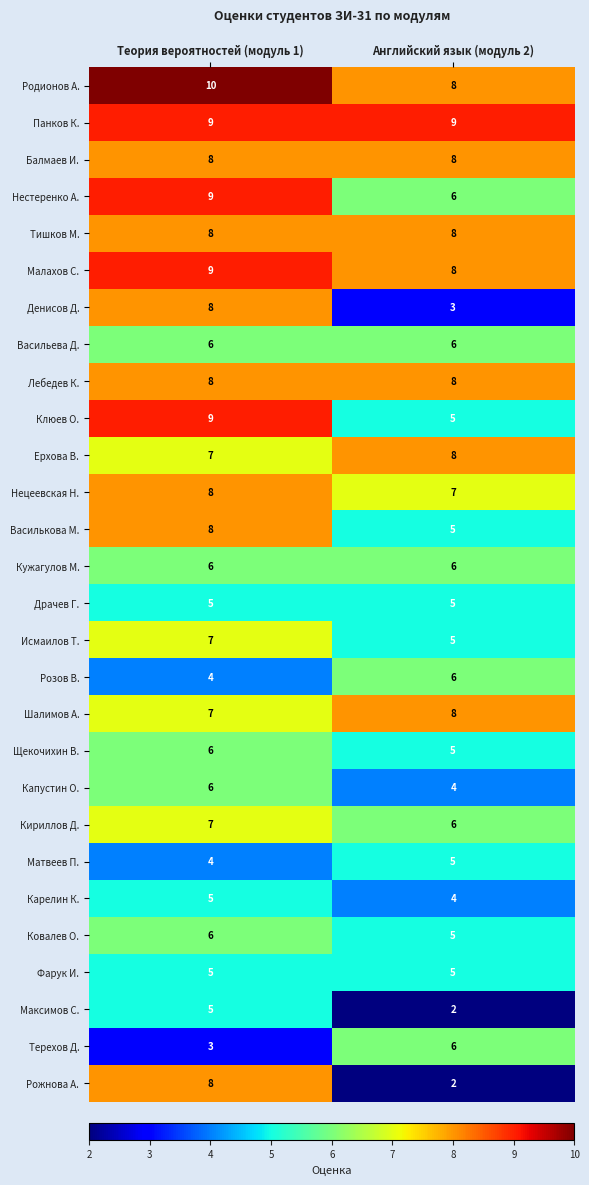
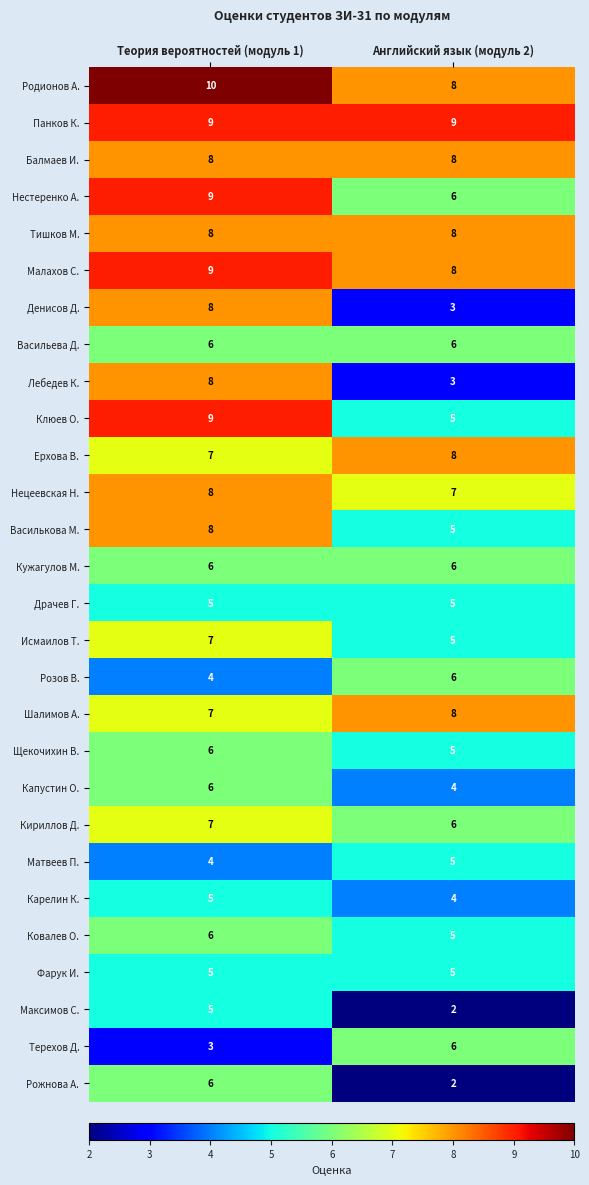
  {
    "Родионов А.": {
      "Теория вероятностей (модуль 1)": 10,
      "Английский язык (модуль 2)": 8
    },
    "Панков К.": {
      "Теория вероятностей (модуль 1)": 9,
      "Английский язык (модуль 2)": 9
    },
    "Балмаев И.": {
      "Теория вероятностей (модуль 1)": 8,
      "Английский язык (модуль 2)": 8
    },
    "Нестеренко А.": {
      "Теория вероятностей (модуль 1)": 9,
      "Английский язык (модуль 2)": 6
    },
    "Тишков М.": {
      "Теория вероятностей (модуль 1)": 8,
      "Английский язык (модуль 2)": 8
    },
    "Малахов С.": {
      "Теория вероятностей (модуль 1)": 9,
      "Английский язык (модуль 2)": 8
    },
    "Денисов Д.": {
      "Теория вероятностей (модуль 1)": 8,
      "Английский язык (модуль 2)": 3
    },
    "Васильева Д.": {
      "Теория вероятностей (модуль 1)": 6,
      "Английский язык (модуль 2)": 6
    },
    "Лебедев К.": {
      "Теория вероятностей (модуль 1)": 8,
-     "Английский язык (модуль 2)": 8
+     "Английский язык (модуль 2)": 3
    },
    "Клюев О.": {
      "Теория вероятностей (модуль 1)": 9,
      "Английский язык (модуль 2)": 5
    },
    "Ерхова В.": {
      "Теория вероятностей (модуль 1)": 7,
      "Английский язык (модуль 2)": 8
    },
    "Нецеевская Н.": {
      "Теория вероятностей (модуль 1)": 8,
      "Английский язык (модуль 2)": 7
    },
    "Василькова М.": {
      "Теория вероятностей (модуль 1)": 8,
      "Английский язык (модуль 2)": 5
    },
    "Кужагулов М.": {
      "Теория вероятностей (модуль 1)": 6,
      "Английский язык (модуль 2)": 6
    },
    "Драчев Г.": {
      "Теория вероятностей (модуль 1)": 5,
      "Английский язык (модуль 2)": 5
    },
    "Исмаилов Т.": {
      "Теория вероятностей (модуль 1)": 7,
      "Английский язык (модуль 2)": 5
    },
    "Розов В.": {
      "Теория вероятностей (модуль 1)": 4,
      "Английский язык (модуль 2)": 6
    },
    "Шалимов А.": {
      "Теория вероятностей (модуль 1)": 7,
      "Английский язык (модуль 2)": 8
    },
    "Щекочихин В.": {
      "Теория вероятностей (модуль 1)": 6,
      "Английский язык (модуль 2)": 5
    },
    "Капустин О.": {
      "Теория вероятностей (модуль 1)": 6,
      "Английский язык (модуль 2)": 4
    },
    "Кириллов Д.": {
      "Теория вероятностей (модуль 1)": 7,
      "Английский язык (модуль 2)": 6
    },
    "Матвеев П.": {
      "Теория вероятностей (модуль 1)": 4,
      "Английский язык (модуль 2)": 5
    },
    "Карелин К.": {
      "Теория вероятностей (модуль 1)": 5,
      "Английский язык (модуль 2)": 4
    },
    "Ковалев О.": {
      "Теория вероятностей (модуль 1)": 6,
      "Английский язык (модуль 2)": 5
    },
    "Фарук И.": {
      "Теория вероятностей (модуль 1)": 5,
      "Английский язык (модуль 2)": 5
    },
    "Максимов С.": {
      "Теория вероятностей (модуль 1)": 5,
      "Английский язык (модуль 2)": 2
    },
    "Терехов Д.": {
      "Теория вероятностей (модуль 1)": 3,
      "Английский язык (модуль 2)": 6
    },
    "Рожнова А.": {
-     "Теория вероятностей (модуль 1)": 8,
+     "Теория вероятностей (модуль 1)": 6,
      "Английский язык (модуль 2)": 2
    }
  }
